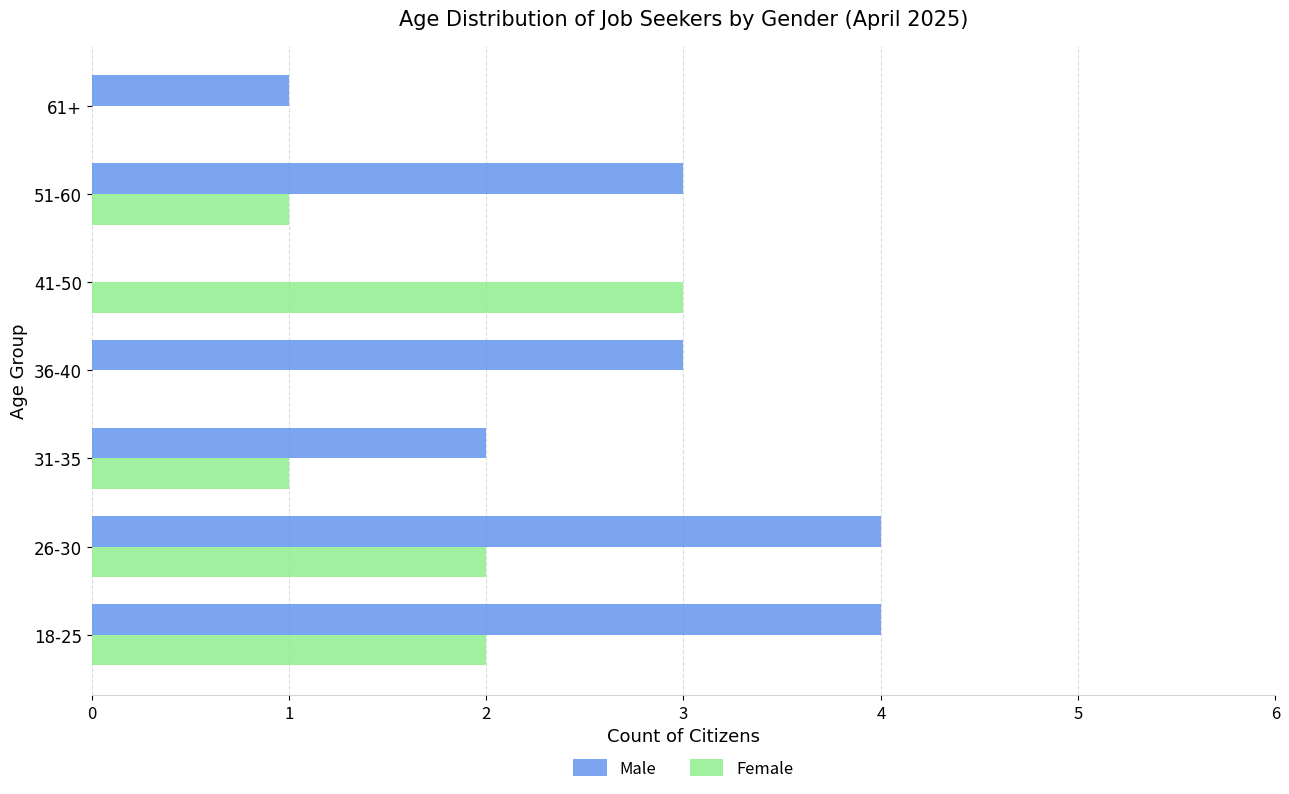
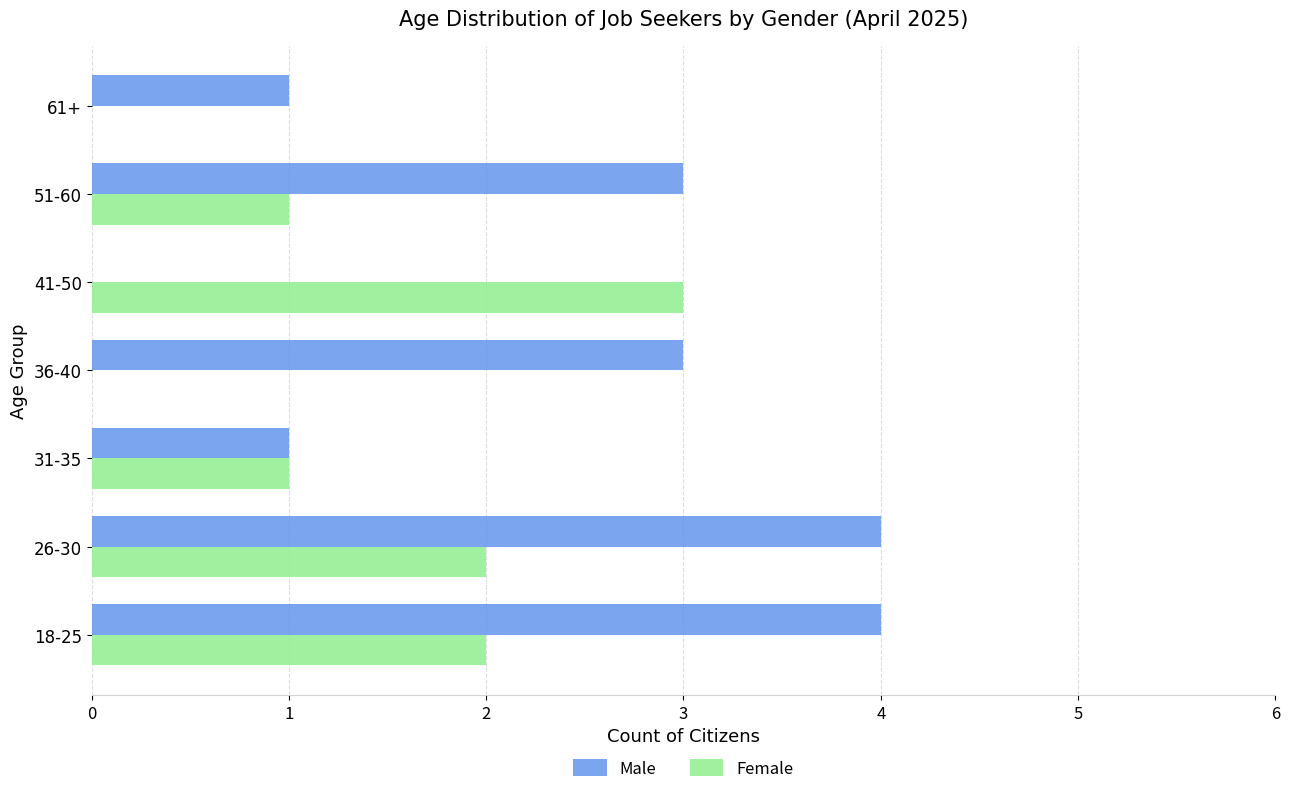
  {
    "Male": {
      "61+": 1,
      "51-60": 3,
      "41-50": 0,
      "36-40": 3,
-     "31-35": 2,
+     "31-35": 1,
      "26-30": 4,
      "18-25": 4
    },
    "Female": {
      "61+": 0,
      "51-60": 1,
      "41-50": 3,
      "36-40": 0,
      "31-35": 1,
      "26-30": 2,
      "18-25": 2
    }
  }
